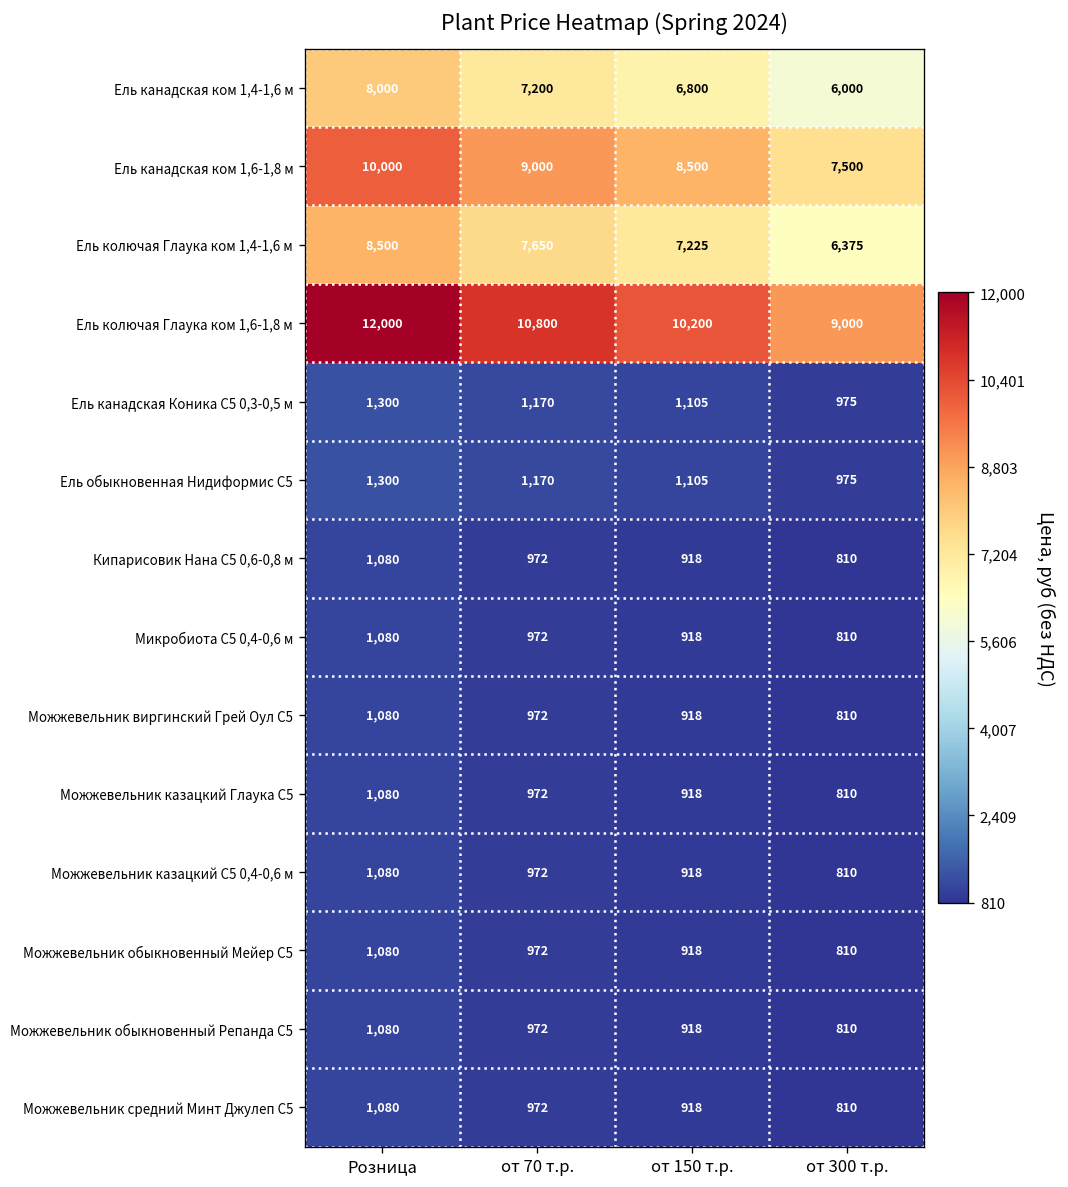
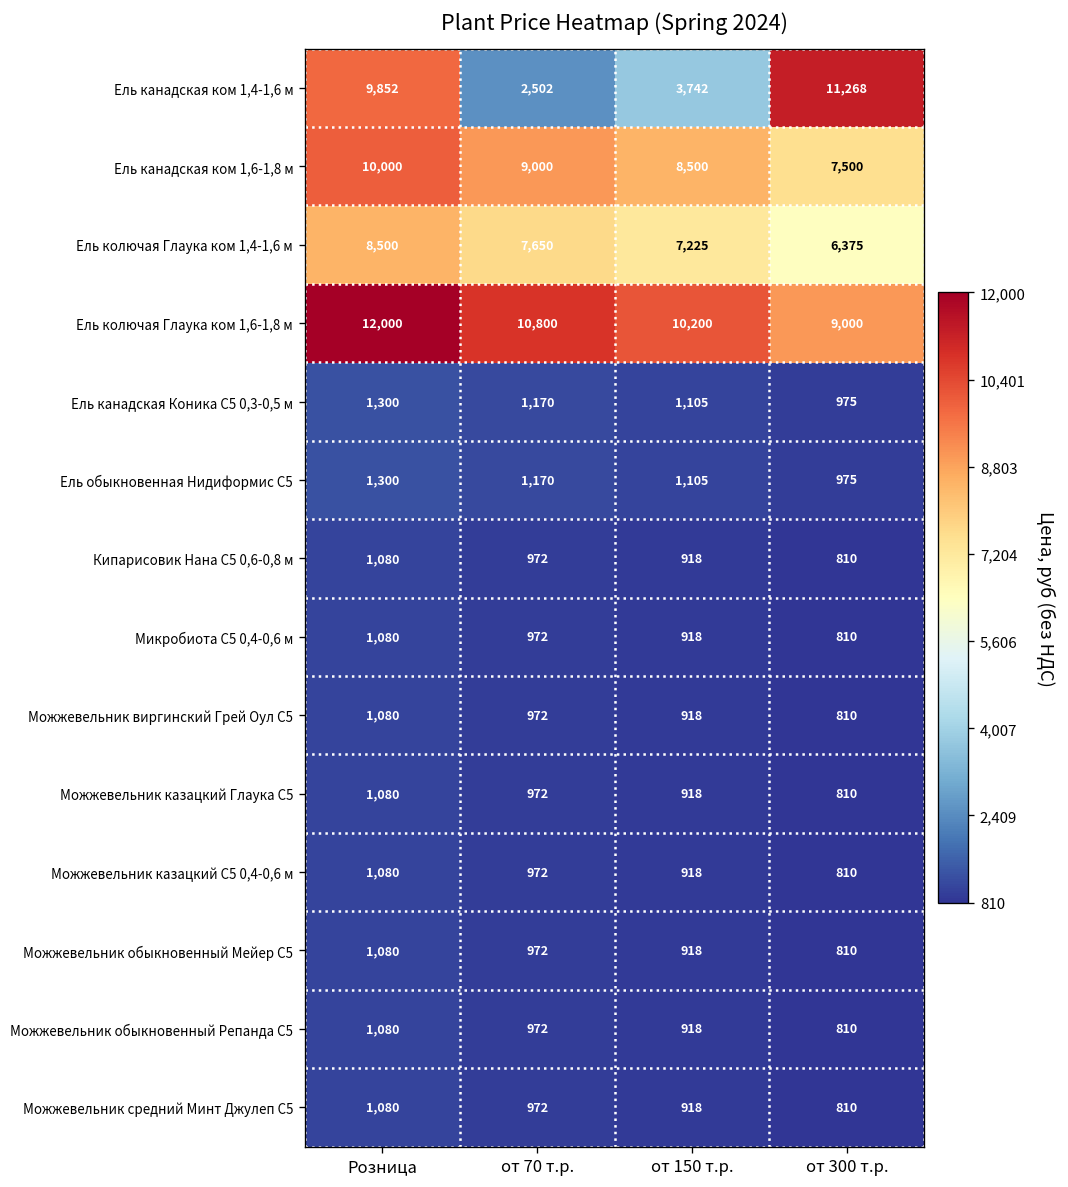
  {
    "Ель канадская ком 1,4-1,6 м": {
-     "Розница": "8,000",
-     "от 70 т.р.": "7,200",
-     "от 150 т.р.": "6,800",
-     "от 300 т.р.": "6,000"
+     "Розница": "9,852",
+     "от 70 т.р.": "2,502",
+     "от 150 т.р.": "3,742",
+     "от 300 т.р.": "11,268"
    },
    "Ель канадская ком 1,6-1,8 м": {
      "Розница": "10,000",
      "от 70 т.р.": "9,000",
      "от 150 т.р.": "8,500",
      "от 300 т.р.": "7,500"
    },
    "Ель колючая Глаука ком 1,4-1,6 м": {
      "Розница": "8,500",
      "от 70 т.р.": "7,650",
      "от 150 т.р.": "7,225",
      "от 300 т.р.": "6,375"
    },
    "Ель колючая Глаука ком 1,6-1,8 м": {
      "Розница": "12,000",
      "от 70 т.р.": "10,800",
      "от 150 т.р.": "10,200",
      "от 300 т.р.": "9,000"
    },
    "Ель канадская Коника С5 0,3-0,5 м": {
      "Розница": "1,300",
      "от 70 т.р.": "1,170",
      "от 150 т.р.": "1,105",
      "от 300 т.р.": "975"
    },
    "Ель обыкновенная Нидиформис С5": {
      "Розница": "1,300",
      "от 70 т.р.": "1,170",
      "от 150 т.р.": "1,105",
      "от 300 т.р.": "975"
    },
    "Кипарисовик Нана С5 0,6-0,8 м": {
      "Розница": "1,080",
      "от 70 т.р.": "972",
      "от 150 т.р.": "918",
      "от 300 т.р.": "810"
    },
    "Микробиота С5 0,4-0,6 м": {
      "Розница": "1,080",
      "от 70 т.р.": "972",
      "от 150 т.р.": "918",
      "от 300 т.р.": "810"
    },
    "Можжевельник виргинский Грей Оул С5": {
      "Розница": "1,080",
      "от 70 т.р.": "972",
      "от 150 т.р.": "918",
      "от 300 т.р.": "810"
    },
    "Можжевельник казацкий Глаука С5": {
      "Розница": "1,080",
      "от 70 т.р.": "972",
      "от 150 т.р.": "918",
      "от 300 т.р.": "810"
    },
    "Можжевельник казацкий С5 0,4-0,6 м": {
      "Розница": "1,080",
      "от 70 т.р.": "972",
      "от 150 т.р.": "918",
      "от 300 т.р.": "810"
    },
    "Можжевельник обыкновенный Мейер С5": {
      "Розница": "1,080",
      "от 70 т.р.": "972",
      "от 150 т.р.": "918",
      "от 300 т.р.": "810"
    },
    "Можжевельник обыкновенный Репанда С5": {
      "Розница": "1,080",
      "от 70 т.р.": "972",
      "от 150 т.р.": "918",
      "от 300 т.р.": "810"
    },
    "Можжевельник средний Минт Джулеп С5": {
      "Розница": "1,080",
      "от 70 т.р.": "972",
      "от 150 т.р.": "918",
      "от 300 т.р.": "810"
    }
  }
